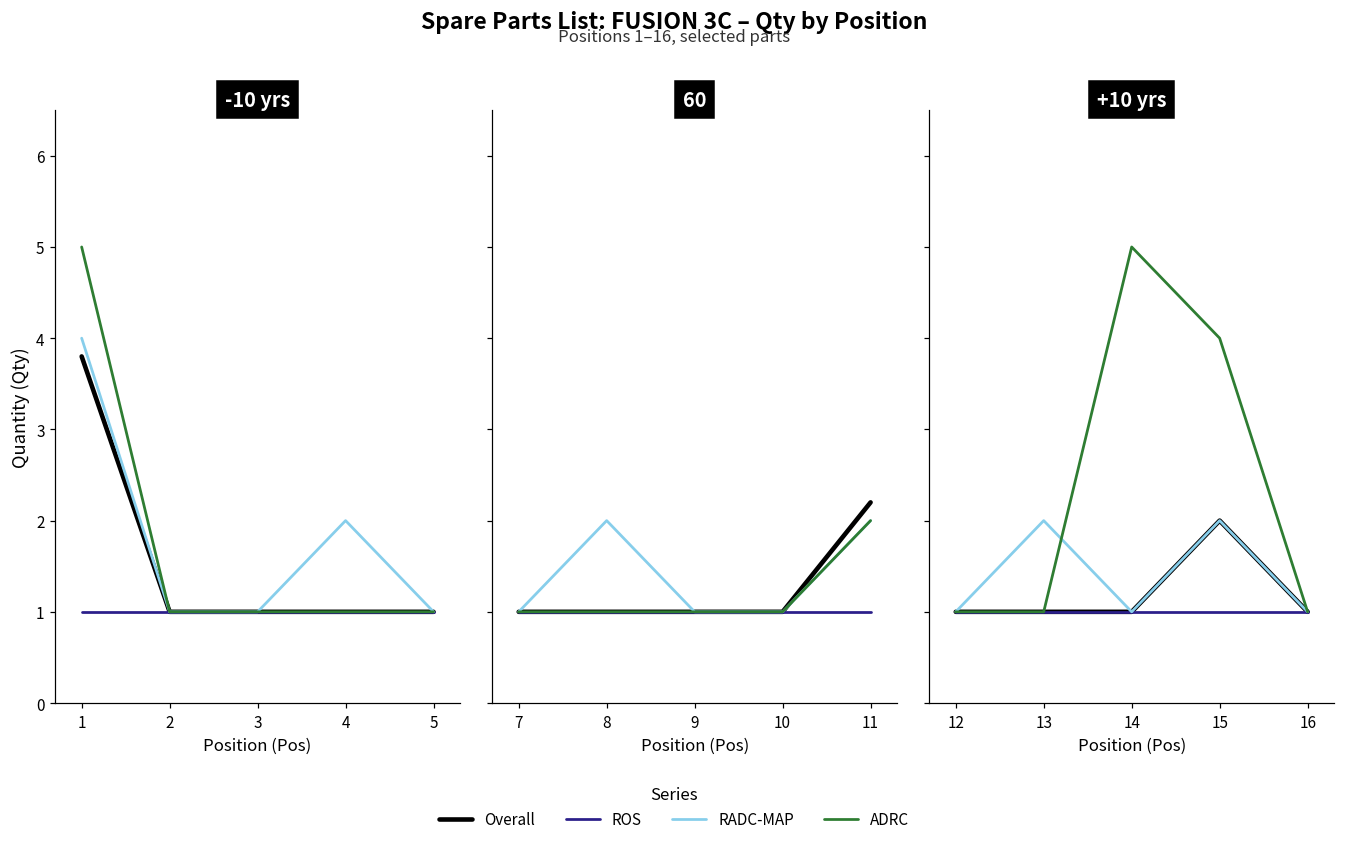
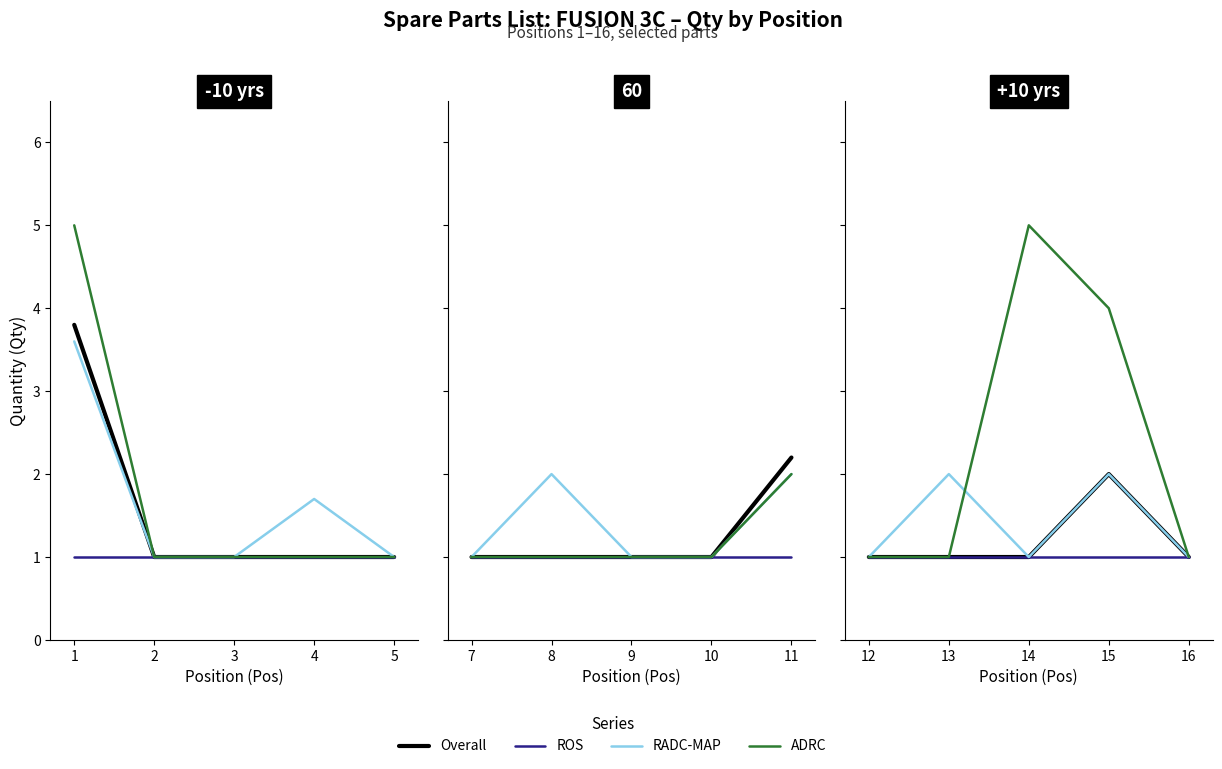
  {
    "-10 yrs": {
      "Overall": {
        "1": 3.8
      },
      "ROS": {
        "1": 1.0
      },
      "RADC-MAP": {
-       "1": 4.0,
-       "4": 2.0
+       "1": 3.6,
+       "4": 1.7
      },
      "ADRC": {
        "1": 5.0
      }
    }
  }
